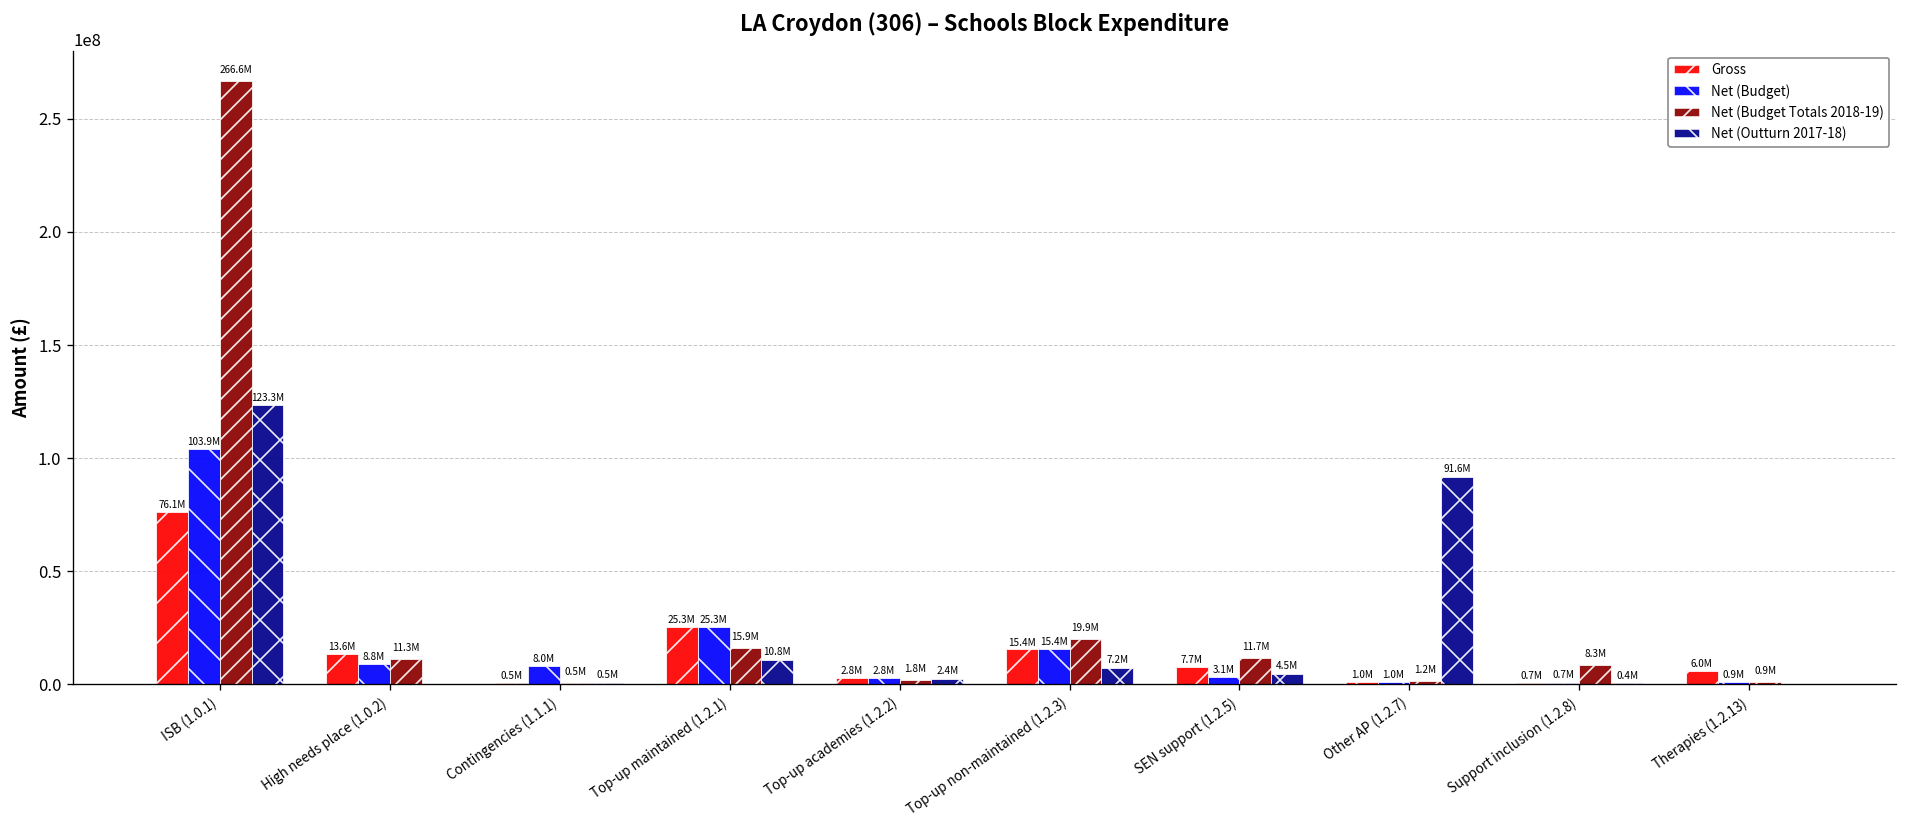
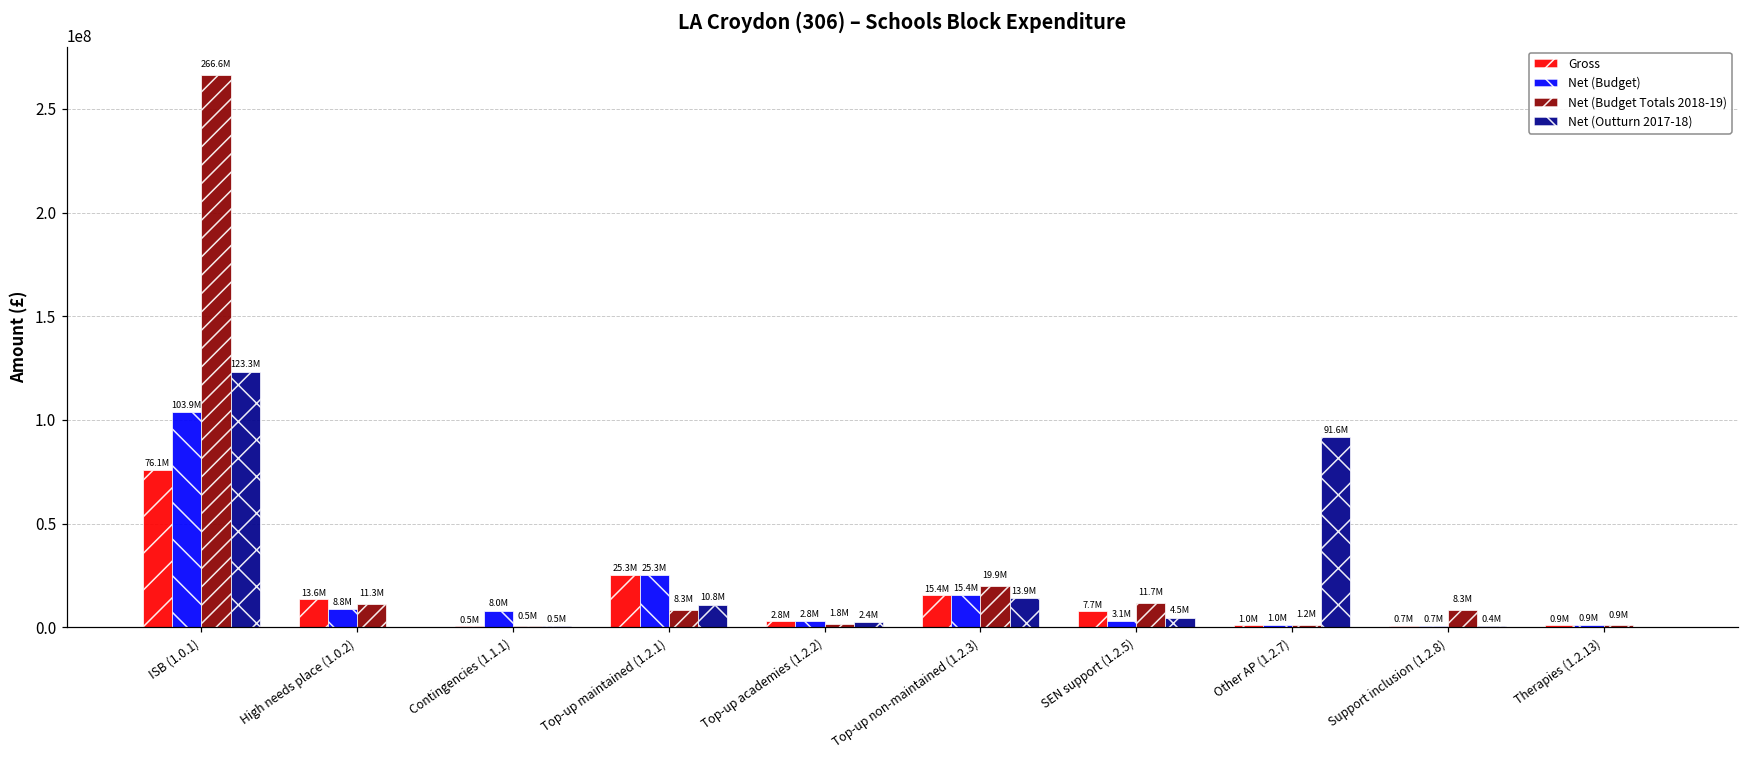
  {
    "Gross": {
      "ISB (1.0.1)": "76.1M",
      "High needs place (1.0.2)": "13.6M",
      "Contingencies (1.1.1)": "0.5M",
      "Top-up maintained (1.2.1)": "25.3M",
      "Top-up academies (1.2.2)": "2.8M",
      "Top-up non-maintained (1.2.3)": "15.4M",
      "SEN support (1.2.5)": "7.7M",
      "Other AP (1.2.7)": "1.0M",
      "Support inclusion (1.2.8)": "0.7M",
-     "Therapies (1.2.13)": "6.0M"
+     "Therapies (1.2.13)": "0.9M"
    },
    "Net (Budget)": {
      "ISB (1.0.1)": "103.9M",
      "High needs place (1.0.2)": "8.8M",
      "Contingencies (1.1.1)": "8.0M",
      "Top-up maintained (1.2.1)": "25.3M",
      "Top-up academies (1.2.2)": "2.8M",
      "Top-up non-maintained (1.2.3)": "15.4M",
      "SEN support (1.2.5)": "3.1M",
      "Other AP (1.2.7)": "1.0M",
      "Support inclusion (1.2.8)": "0.7M",
      "Therapies (1.2.13)": "0.9M"
    },
    "Net (Budget Totals 2018-19)": {
      "ISB (1.0.1)": "266.6M",
      "High needs place (1.0.2)": "11.3M",
      "Contingencies (1.1.1)": "0.5M",
-     "Top-up maintained (1.2.1)": "15.9M",
+     "Top-up maintained (1.2.1)": "8.3M",
      "Top-up academies (1.2.2)": "1.8M",
      "Top-up non-maintained (1.2.3)": "19.9M",
      "SEN support (1.2.5)": "11.7M",
      "Other AP (1.2.7)": "1.2M",
      "Support inclusion (1.2.8)": "8.3M",
      "Therapies (1.2.13)": "0.9M"
    },
    "Net (Outturn 2017-18)": {
      "ISB (1.0.1)": "123.3M",
      "Contingencies (1.1.1)": "0.5M",
      "Top-up maintained (1.2.1)": "10.8M",
      "Top-up academies (1.2.2)": "2.4M",
-     "Top-up non-maintained (1.2.3)": "7.2M",
+     "Top-up non-maintained (1.2.3)": "13.9M",
      "SEN support (1.2.5)": "4.5M",
      "Other AP (1.2.7)": "91.6M",
      "Support inclusion (1.2.8)": "0.4M"
    }
  }
